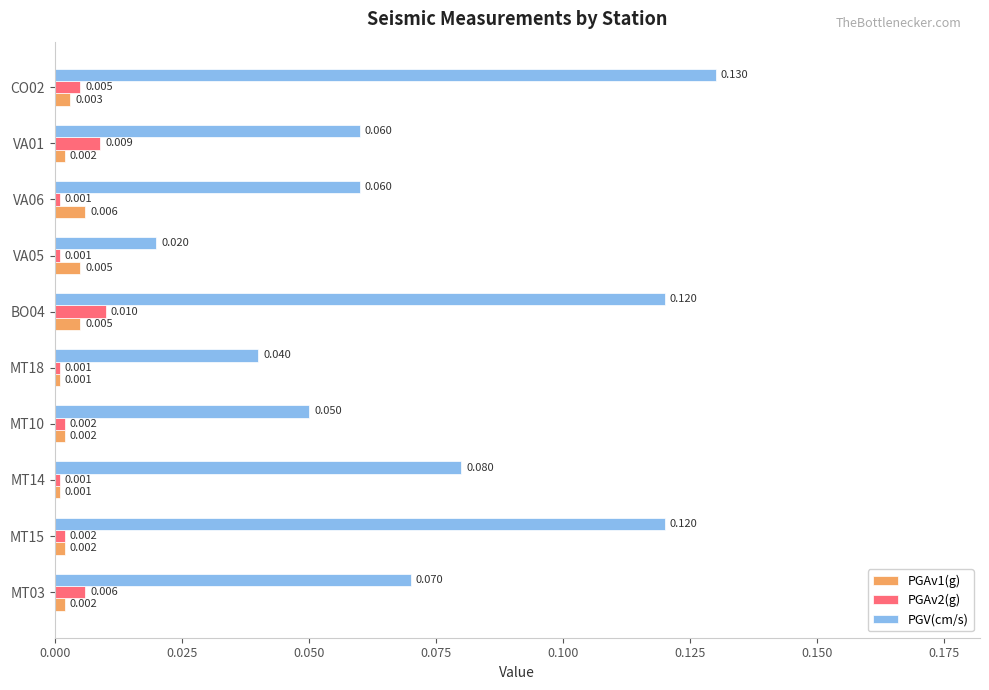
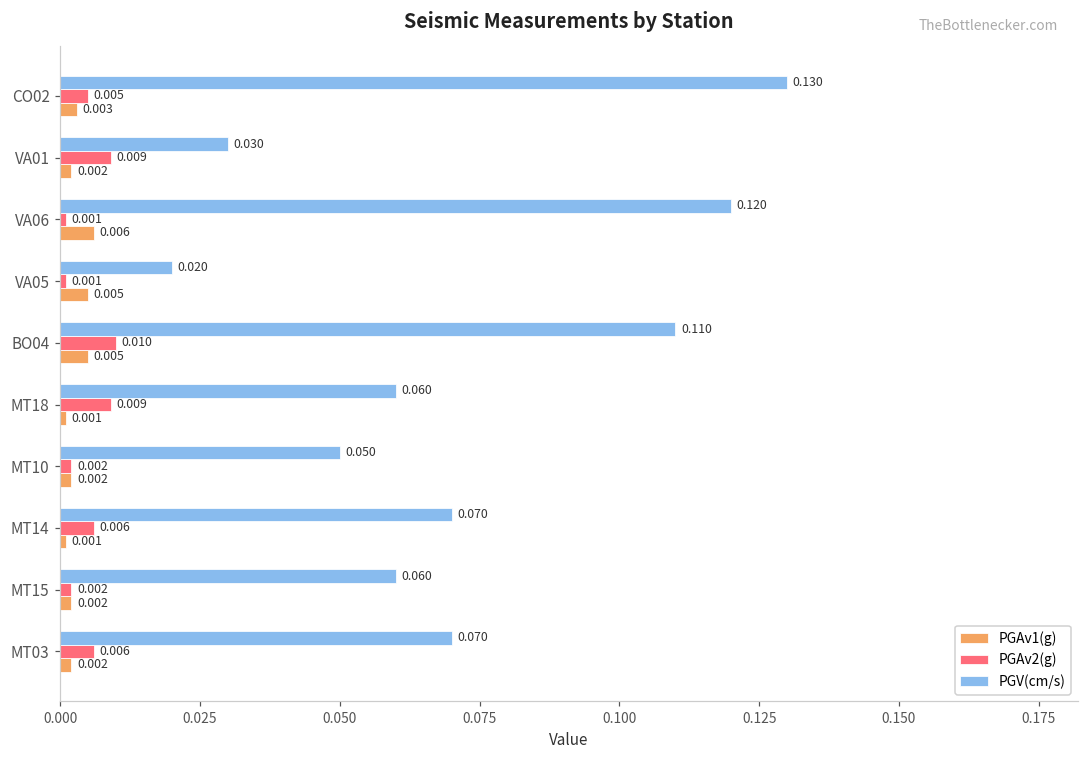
  {
    "PGAv1(g)": {
      "CO02": 0.003,
      "VA01": 0.002,
      "VA06": 0.006,
      "VA05": 0.005,
      "BO04": 0.005,
      "MT18": 0.001,
      "MT10": 0.002,
      "MT14": 0.001,
      "MT15": 0.002,
      "MT03": 0.002
    },
    "PGAv2(g)": {
      "CO02": 0.005,
      "VA01": 0.009,
      "VA06": 0.001,
      "VA05": 0.001,
      "BO04": 0.010,
-     "MT18": 0.001,
+     "MT18": 0.009,
      "MT10": 0.002,
-     "MT14": 0.001,
+     "MT14": 0.006,
      "MT15": 0.002,
      "MT03": 0.006
    },
    "PGV(cm/s)": {
      "CO02": 0.130,
-     "VA01": 0.060,
-     "VA06": 0.060,
+     "VA01": 0.030,
+     "VA06": 0.120,
      "VA05": 0.020,
-     "BO04": 0.120,
-     "MT18": 0.040,
+     "BO04": 0.110,
+     "MT18": 0.060,
      "MT10": 0.050,
-     "MT14": 0.080,
-     "MT15": 0.120,
+     "MT14": 0.070,
+     "MT15": 0.060,
      "MT03": 0.070
    }
  }
